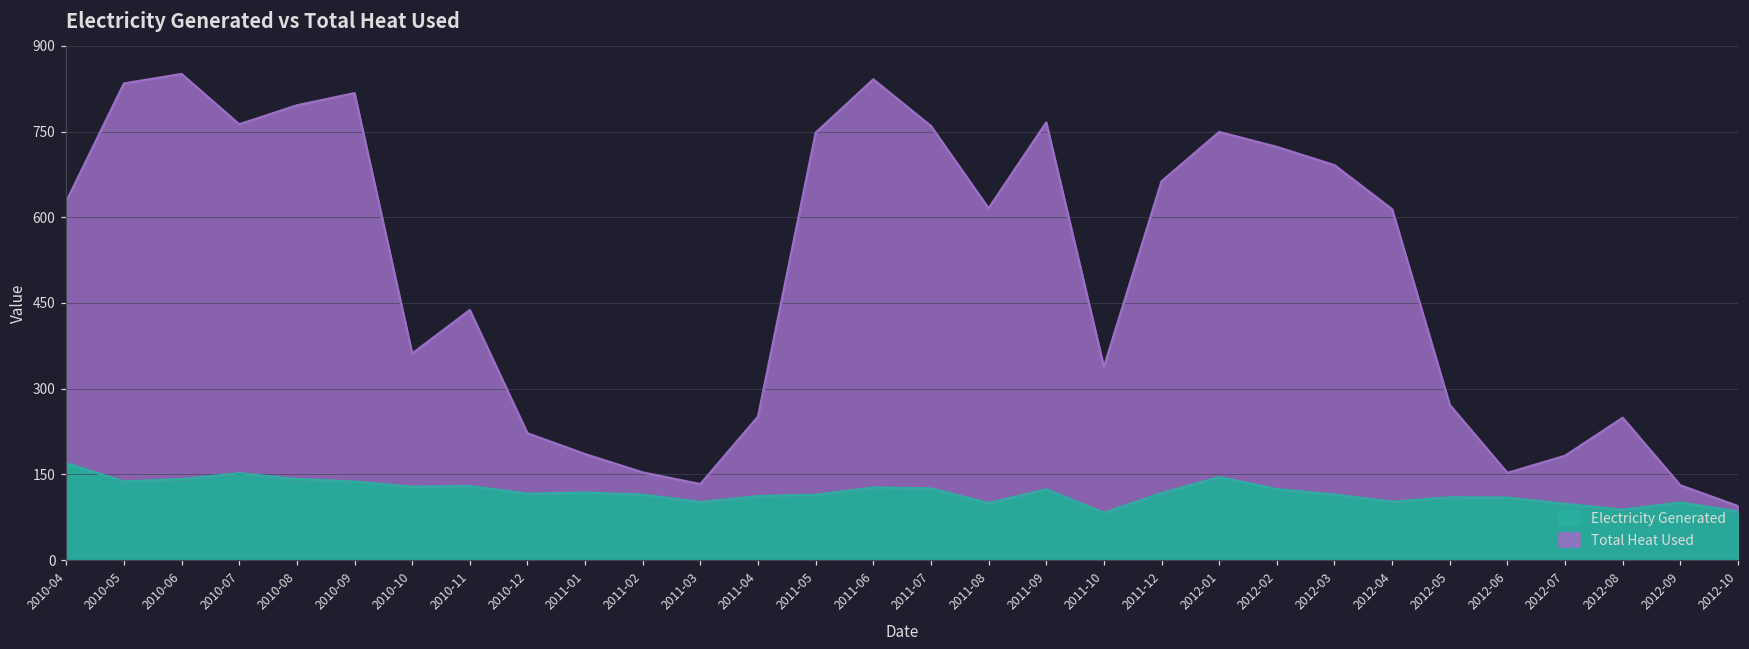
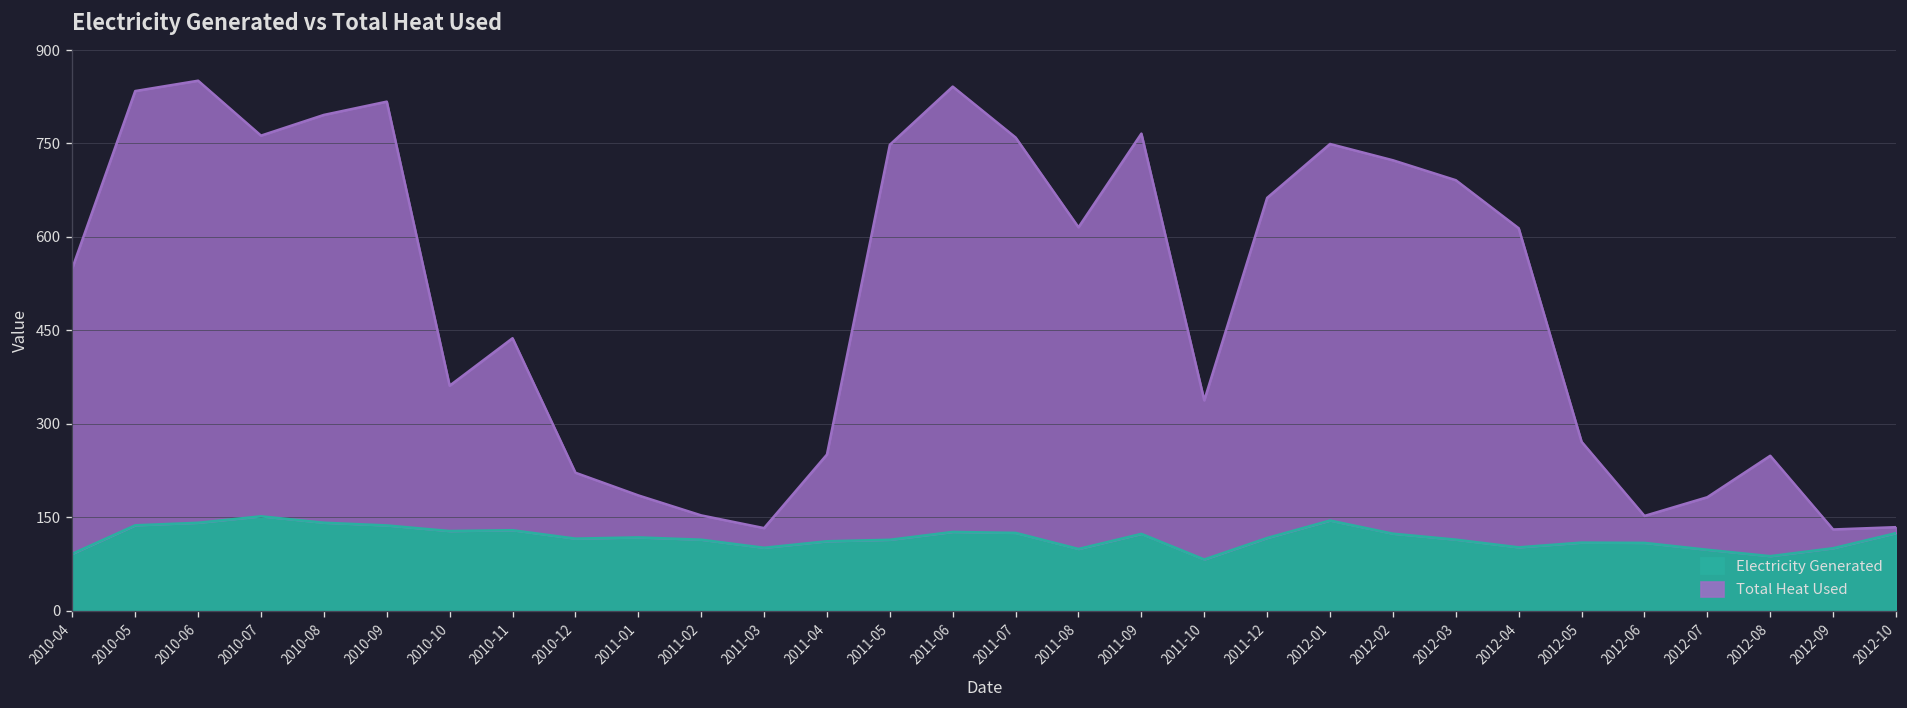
  {
    "Electricity Generated": {
-     "2010-04": 170,
+     "2010-04": 90,
      "2010-05": 140,
      "2010-06": 140,
      "2010-07": 150,
      "2010-08": 140,
      "2010-09": 140,
      "2010-10": 130,
      "2010-11": 130,
      "2010-12": 120,
      "2011-01": 120,
      "2011-02": 110,
      "2011-03": 100,
      "2011-04": 110,
      "2011-05": 110,
      "2011-06": 130,
      "2011-07": 130,
      "2011-08": 100,
      "2011-09": 120,
      "2011-10": 80,
      "2011-12": 120,
      "2012-01": 150,
      "2012-02": 120,
      "2012-03": 110,
      "2012-04": 100,
      "2012-05": 110,
      "2012-06": 110,
      "2012-07": 100,
      "2012-08": 90,
      "2012-09": 100,
-     "2012-10": 80
+     "2012-10": 120
    },
    "Total Heat Used": {
      "2010-04": 460,
      "2010-05": 700,
      "2010-06": 710,
      "2010-07": 610,
      "2010-08": 650,
      "2010-09": 680,
      "2010-10": 230,
      "2010-11": 310,
      "2010-12": 110,
      "2011-01": 70,
      "2011-02": 40,
      "2011-03": 30,
      "2011-04": 140,
      "2011-05": 630,
      "2011-06": 710,
      "2011-07": 630,
      "2011-08": 520,
      "2011-09": 640,
      "2011-10": 260,
      "2011-12": 550,
      "2012-01": 600,
      "2012-02": 600,
      "2012-03": 580,
      "2012-04": 510,
      "2012-05": 160,
      "2012-06": 40,
      "2012-07": 80,
      "2012-08": 160,
      "2012-09": 30,
      "2012-10": 10
    }
  }
